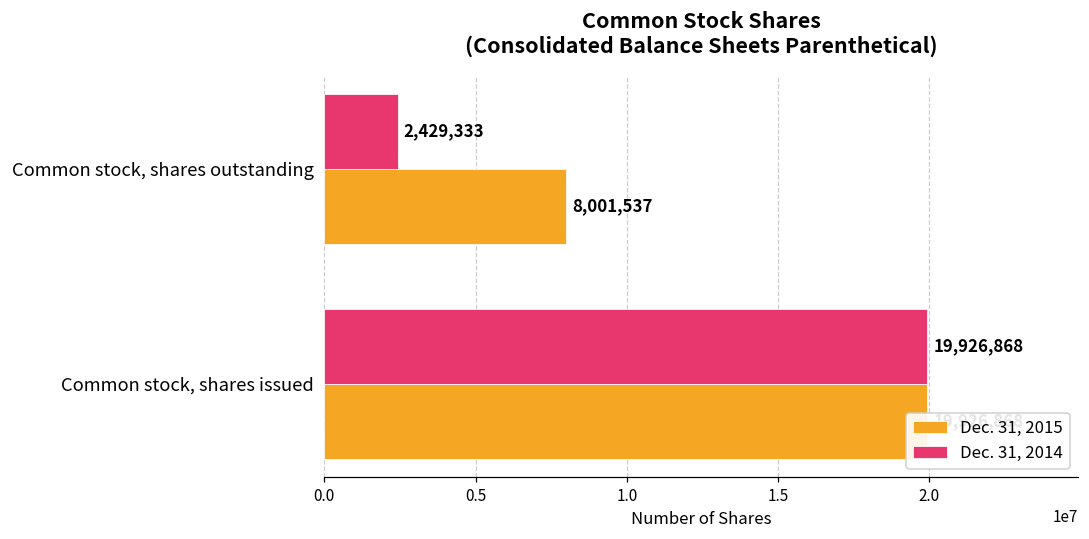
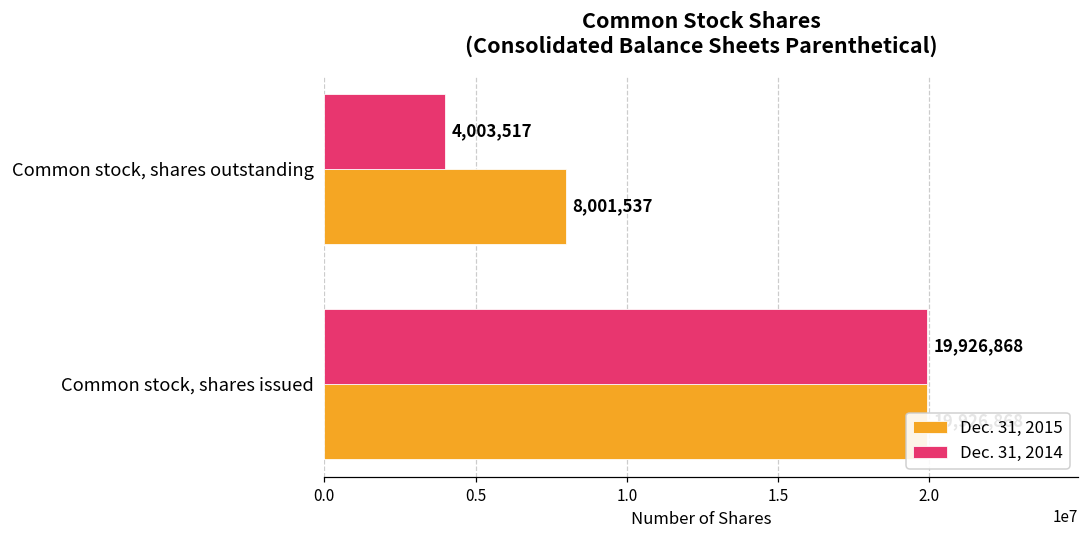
  {
    "Dec. 31, 2015": {
      "Common stock, shares outstanding": "8,001,537"
    },
    "Dec. 31, 2014": {
-     "Common stock, shares outstanding": "2,429,333",
+     "Common stock, shares outstanding": "4,003,517",
      "Common stock, shares issued": "19,926,868"
    }
  }
